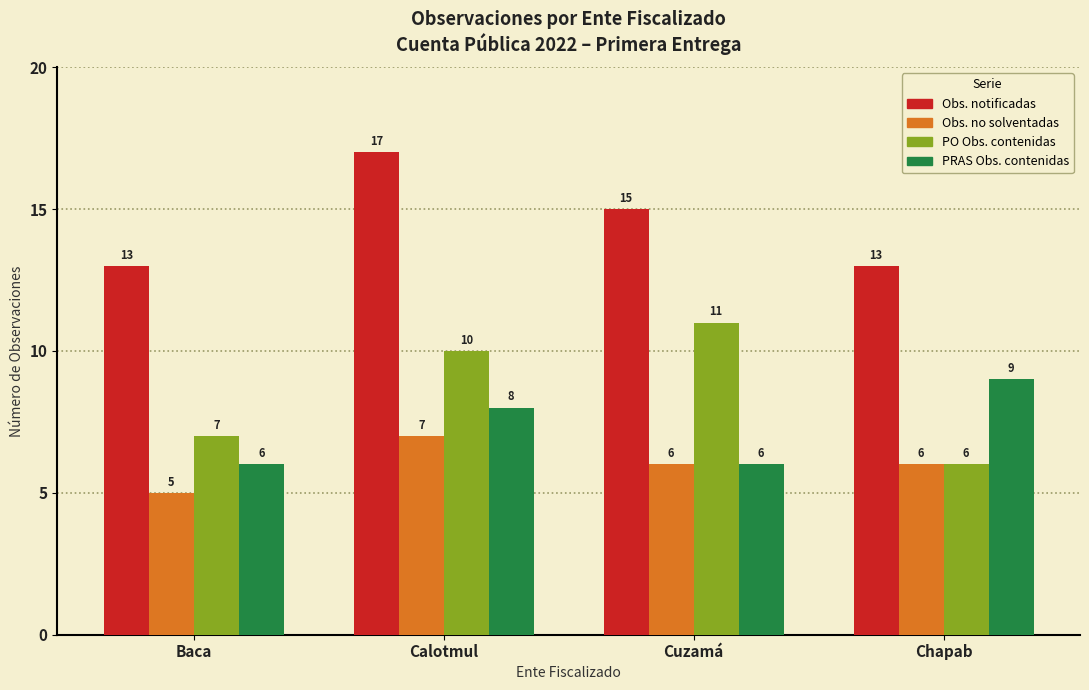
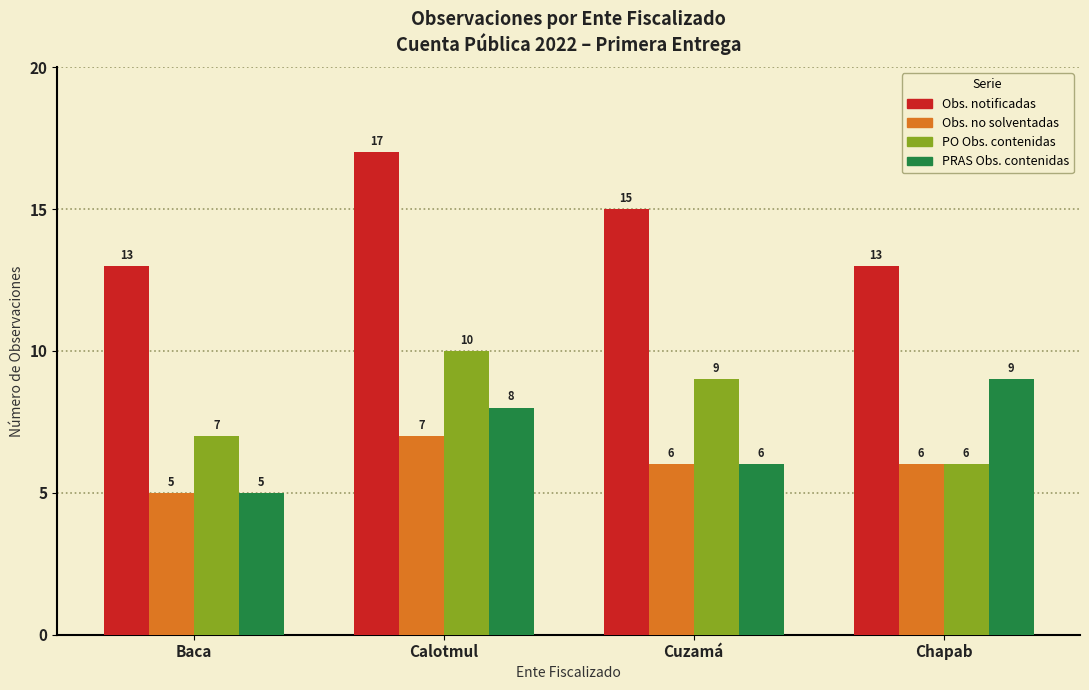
  {
    "Obs. notificadas": {
      "Baca": 13,
      "Calotmul": 17,
      "Cuzamá": 15,
      "Chapab": 13
    },
    "Obs. no solventadas": {
      "Baca": 5,
      "Calotmul": 7,
      "Cuzamá": 6,
      "Chapab": 6
    },
    "PO Obs. contenidas": {
      "Baca": 7,
      "Calotmul": 10,
-     "Cuzamá": 11,
+     "Cuzamá": 9,
      "Chapab": 6
    },
    "PRAS Obs. contenidas": {
-     "Baca": 6,
+     "Baca": 5,
      "Calotmul": 8,
      "Cuzamá": 6,
      "Chapab": 9
    }
  }
